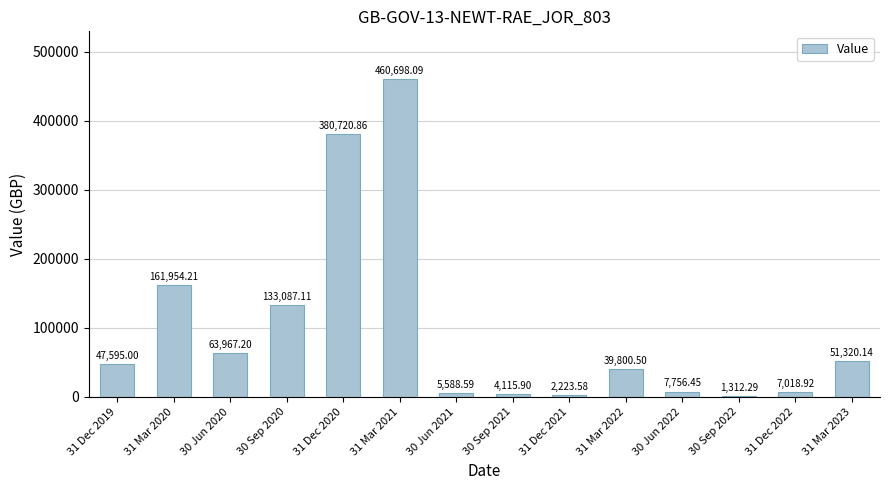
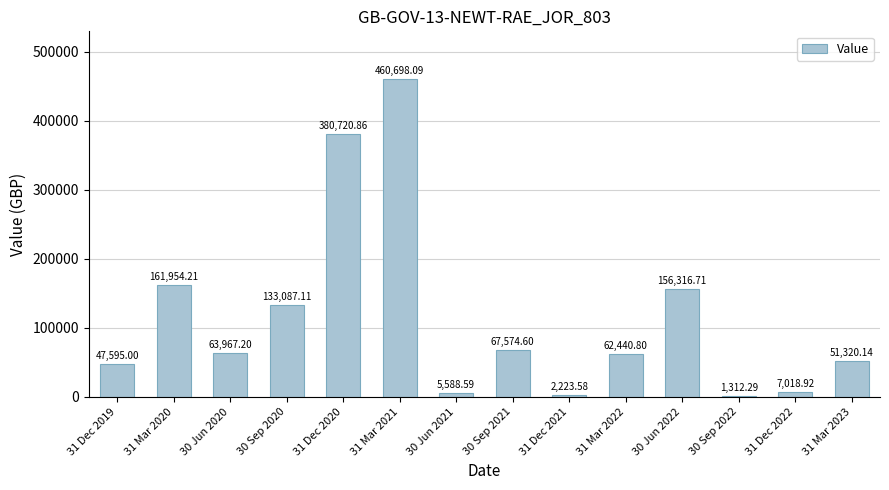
  {
    "31 Dec 2019": "47,595.00",
    "31 Mar 2020": "161,954.21",
    "30 Jun 2020": "63,967.20",
    "30 Sep 2020": "133,087.11",
    "31 Dec 2020": "380,720.86",
    "31 Mar 2021": "460,698.09",
    "30 Jun 2021": "5,588.59",
-   "30 Sep 2021": "4,115.90",
+   "30 Sep 2021": "67,574.60",
    "31 Dec 2021": "2,223.58",
-   "31 Mar 2022": "39,800.50",
-   "30 Jun 2022": "7,756.45",
+   "31 Mar 2022": "62,440.80",
+   "30 Jun 2022": "156,316.71",
    "30 Sep 2022": "1,312.29",
    "31 Dec 2022": "7,018.92",
    "31 Mar 2023": "51,320.14"
  }
